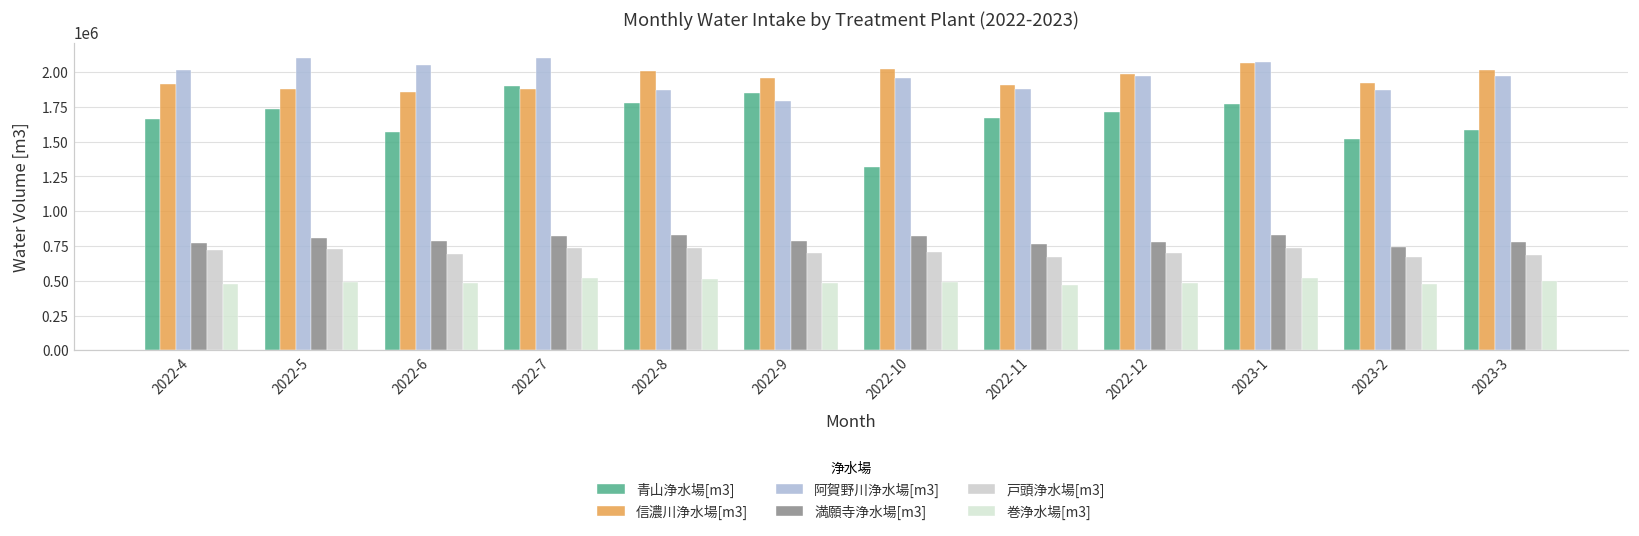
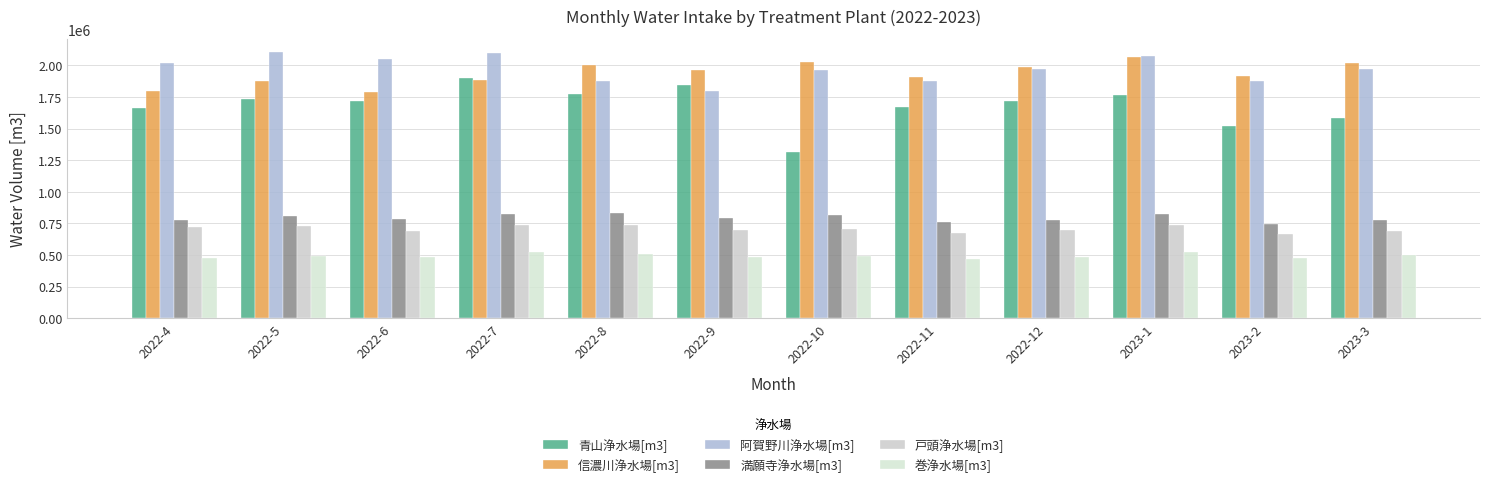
  {
    "青山浄水場[m3]": {
      "2022-4": 1660000,
      "2022-5": 1730000,
-     "2022-6": 1570000,
+     "2022-6": 1710000,
      "2022-7": 1900000,
      "2022-8": 1780000,
      "2022-9": 1850000,
      "2022-10": 1310000,
      "2022-11": 1670000,
      "2022-12": 1720000,
      "2023-1": 1770000,
      "2023-2": 1520000,
      "2023-3": 1590000
    },
    "信濃川浄水場[m3]": {
-     "2022-4": 1920000,
+     "2022-4": 1800000,
      "2022-5": 1880000,
-     "2022-6": 1860000,
+     "2022-6": 1790000,
      "2022-7": 1880000,
      "2022-8": 2010000,
      "2022-9": 1960000,
      "2022-10": 2020000,
      "2022-11": 1900000,
      "2022-12": 1990000,
      "2023-1": 2070000,
      "2023-2": 1920000,
      "2023-3": 2020000
    },
    "満願寺浄水場[m3]": {
      "2022-4": 770000,
      "2022-5": 810000,
      "2022-6": 780000,
      "2022-7": 820000,
      "2022-8": 830000,
      "2022-9": 790000,
      "2022-10": 820000,
      "2022-11": 760000,
      "2022-12": 780000,
      "2023-1": 830000,
      "2023-2": 740000,
      "2023-3": 780000
    }
  }
